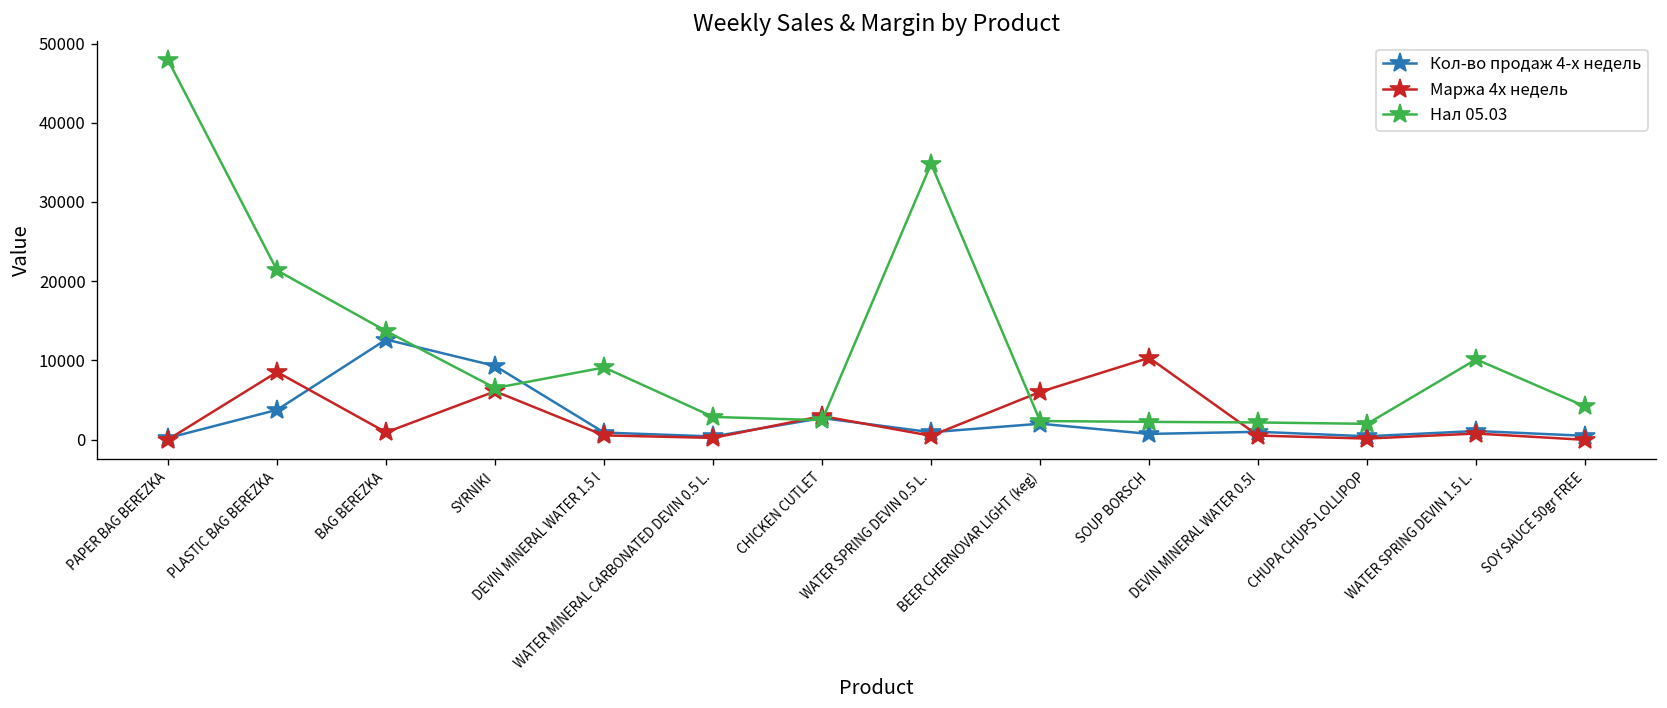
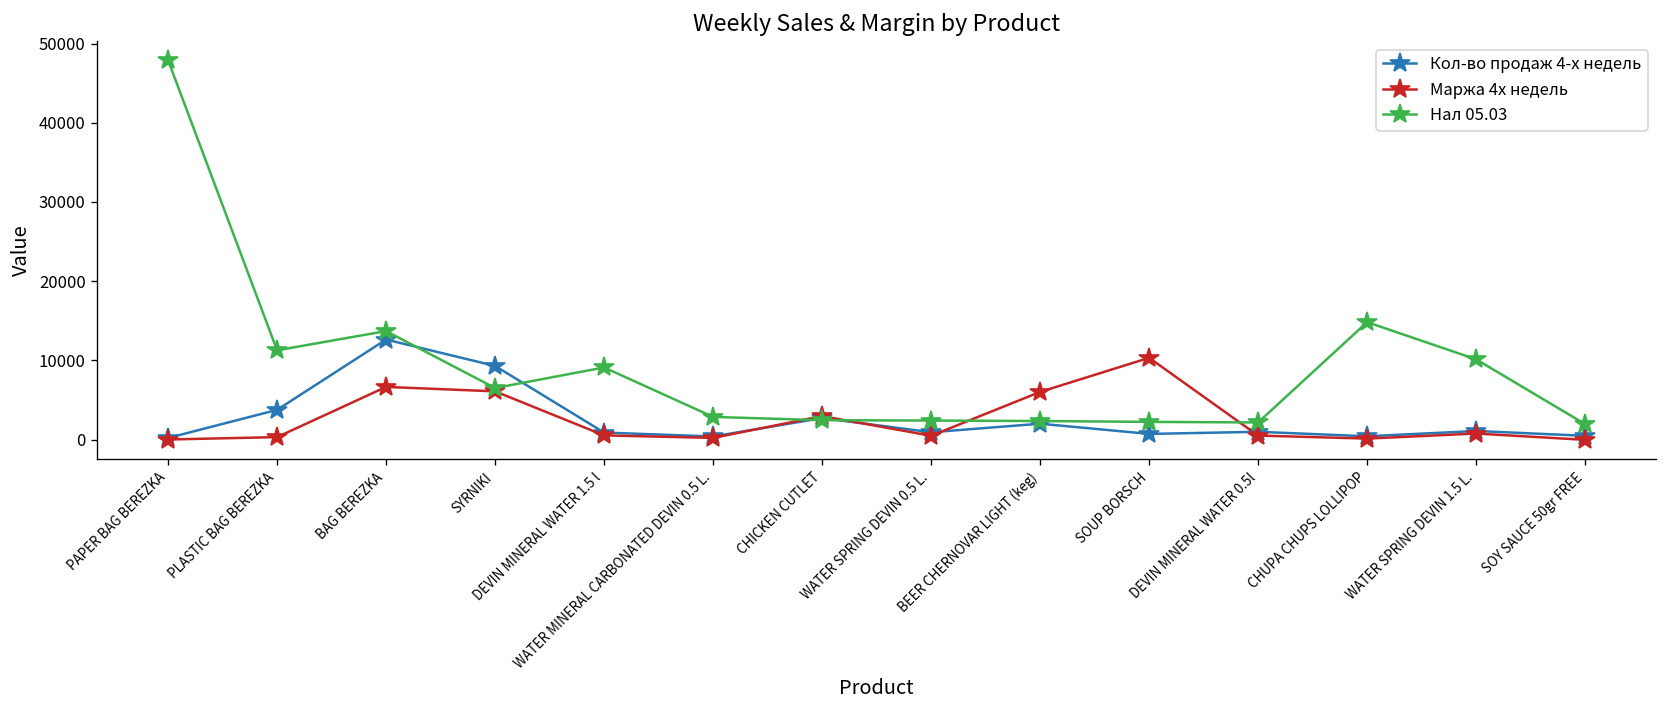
  {
    "Кол-во продаж 4-х недель": {
      "PLASTIC BAG BEREZKA": 4000,
      "BAG BEREZKA": 13000,
      "SYRNIKI": 9000,
      "WATER SPRING DEVIN 0.5 L.": 1000,
      "SOUP BORSCH": 1000,
      "DEVIN MINERAL WATER 0.5l": 1000,
      "SOY SAUCE 50gr FREE": 0
    },
    "Маржа 4х недель": {
-     "PLASTIC BAG BEREZKA": 9000,
-     "BAG BEREZKA": 1000,
+     "PLASTIC BAG BEREZKA": 0,
+     "BAG BEREZKA": 7000,
      "SYRNIKI": 6000,
      "WATER SPRING DEVIN 0.5 L.": 0,
      "BEER CHERNOVAR LIGHT (keg)": 6000,
      "SOUP BORSCH": 10000,
      "DEVIN MINERAL WATER 0.5l": 1000,
      "SOY SAUCE 50gr FREE": 0
    },
    "Нал 05.03": {
      "PAPER BAG BEREZKA": 48000,
-     "PLASTIC BAG BEREZKA": 21000,
+     "PLASTIC BAG BEREZKA": 11000,
      "BAG BEREZKA": 14000,
      "SYRNIKI": 7000,
      "DEVIN MINERAL WATER 1.5 l": 9000,
      "WATER MINERAL CARBONATED DEVIN 0.5 L.": 3000,
-     "WATER SPRING DEVIN 0.5 L.": 35000,
+     "WATER SPRING DEVIN 0.5 L.": 2000,
      "SOUP BORSCH": 2000,
      "DEVIN MINERAL WATER 0.5l": 2000,
-     "CHUPA CHUPS LOLLIPOP": 2000,
+     "CHUPA CHUPS LOLLIPOP": 15000,
      "WATER SPRING DEVIN 1.5 L.": 10000,
-     "SOY SAUCE 50gr FREE": 4000
+     "SOY SAUCE 50gr FREE": 2000
    }
  }
